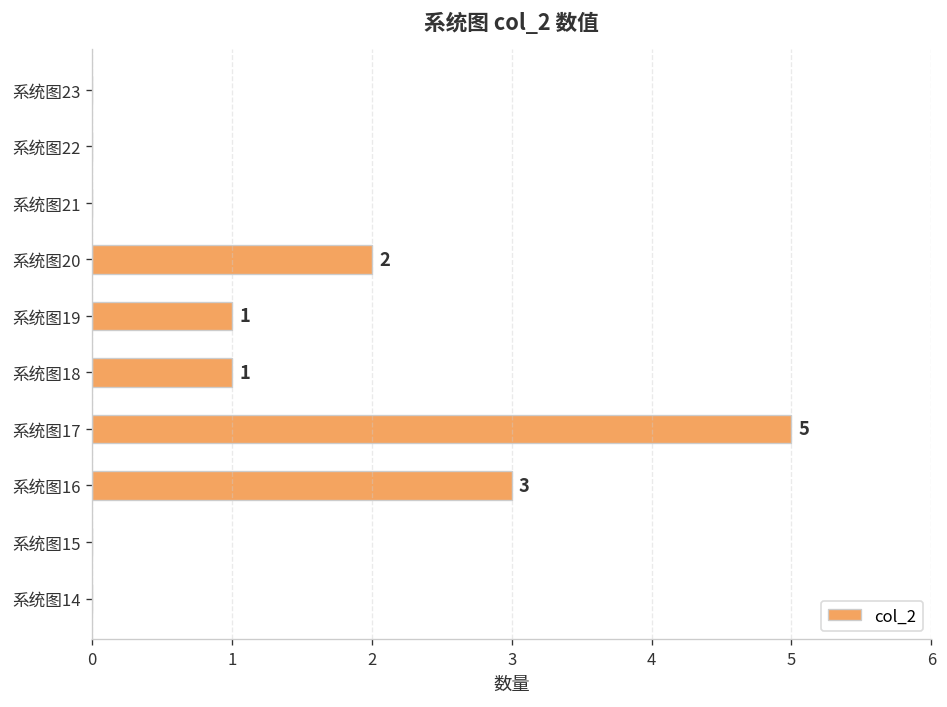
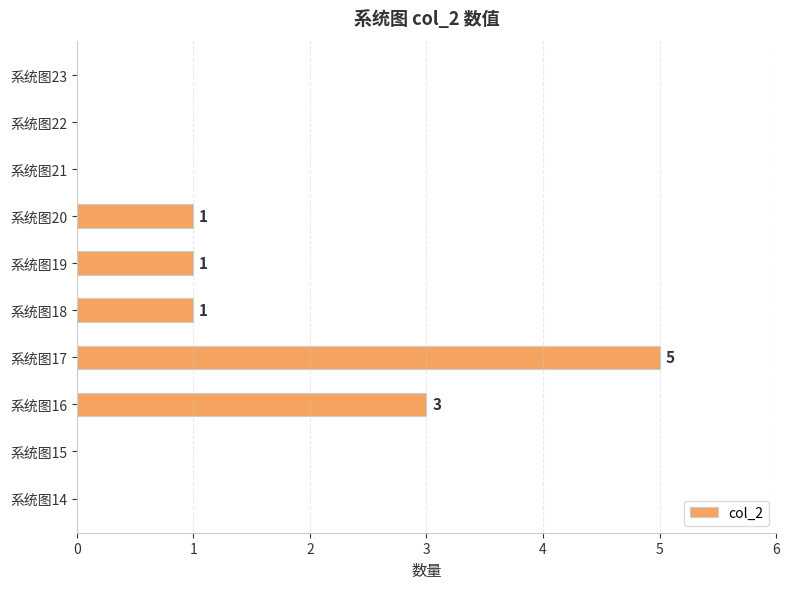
  {
-   "系统图20": 2,
+   "系统图20": 1,
    "系统图19": 1,
    "系统图18": 1,
    "系统图17": 5,
    "系统图16": 3
  }
